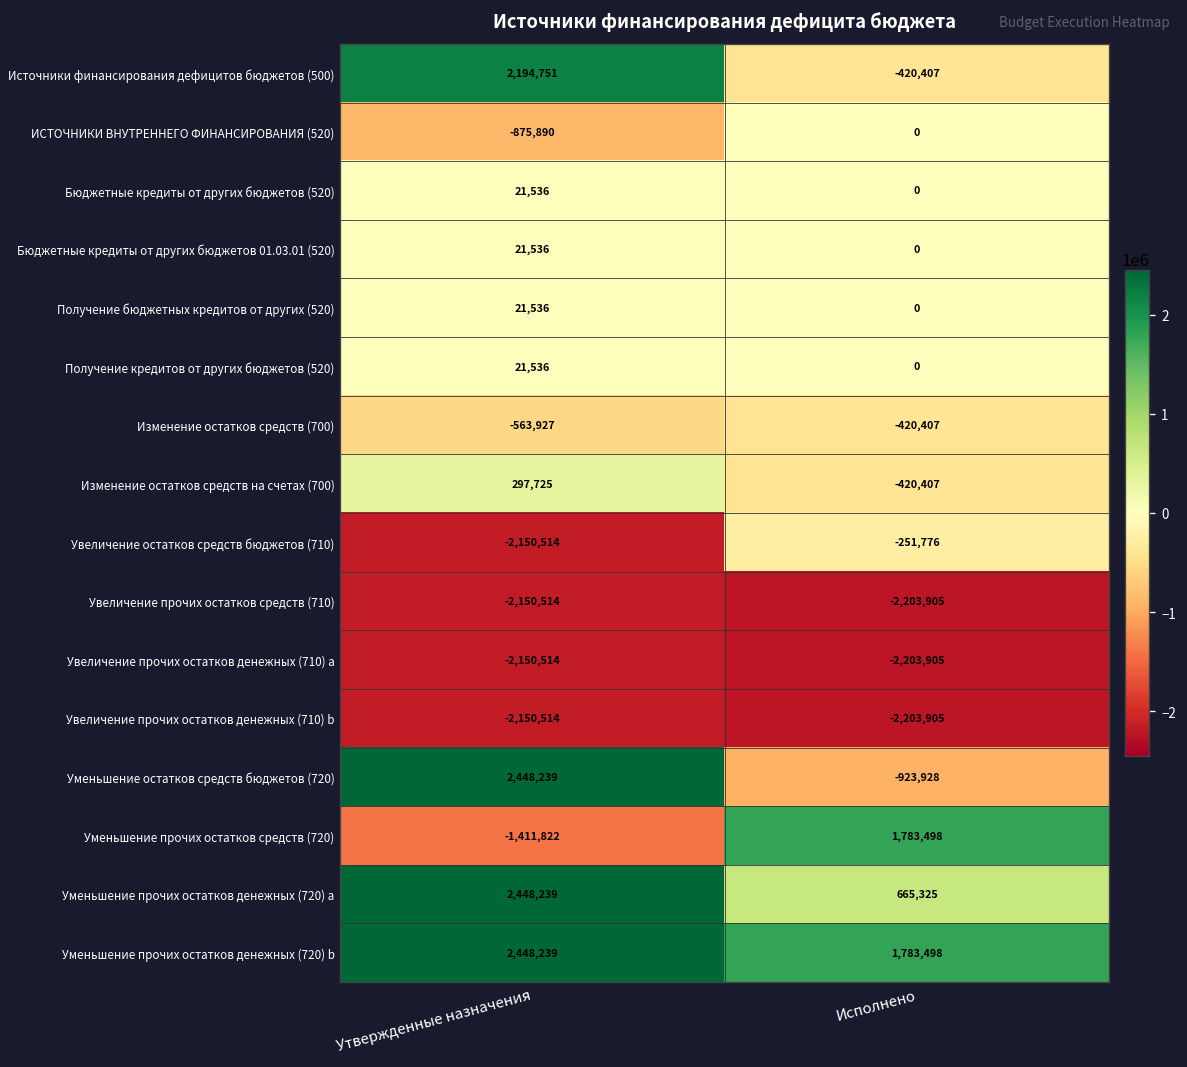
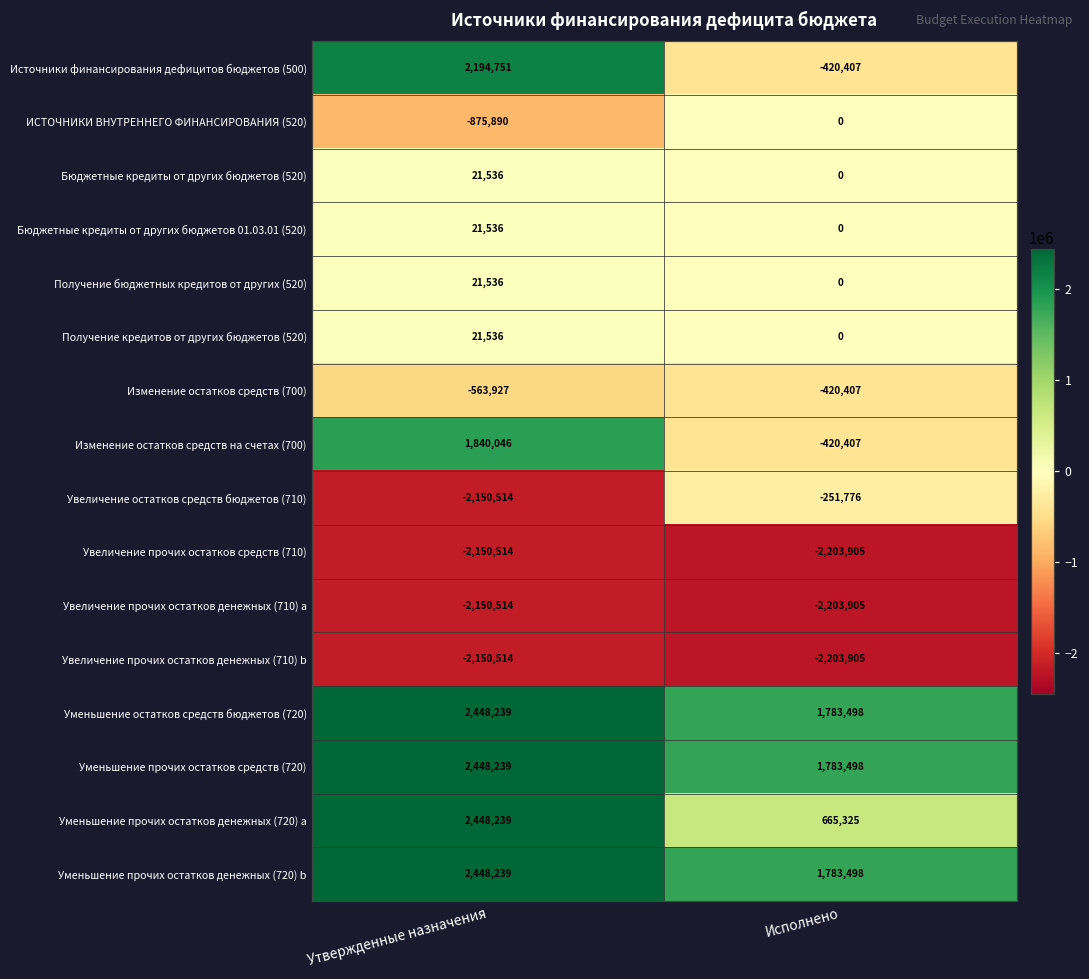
  {
    "Источники финансирования дефицитов бюджетов (500)": {
      "Утвержденные назначения": "2,194,751",
      "Исполнено": "-420,407"
    },
    "ИСТОЧНИКИ ВНУТРЕННЕГО ФИНАНСИРОВАНИЯ (520)": {
      "Утвержденные назначения": "-875,890",
      "Исполнено": "0"
    },
    "Бюджетные кредиты от других бюджетов (520)": {
      "Утвержденные назначения": "21,536",
      "Исполнено": "0"
    },
    "Бюджетные кредиты от других бюджетов 01.03.01 (520)": {
      "Утвержденные назначения": "21,536",
      "Исполнено": "0"
    },
    "Получение бюджетных кредитов от других (520)": {
      "Утвержденные назначения": "21,536",
      "Исполнено": "0"
    },
    "Получение кредитов от других бюджетов (520)": {
      "Утвержденные назначения": "21,536",
      "Исполнено": "0"
    },
    "Изменение остатков средств (700)": {
      "Утвержденные назначения": "-563,927",
      "Исполнено": "-420,407"
    },
    "Изменение остатков средств на счетах (700)": {
-     "Утвержденные назначения": "297,725",
+     "Утвержденные назначения": "1,840,046",
      "Исполнено": "-420,407"
    },
    "Увеличение остатков средств бюджетов (710)": {
      "Утвержденные назначения": "-2,150,514",
      "Исполнено": "-251,776"
    },
    "Увеличение прочих остатков средств (710)": {
      "Утвержденные назначения": "-2,150,514",
      "Исполнено": "-2,203,905"
    },
    "Увеличение прочих остатков денежных (710) a": {
      "Утвержденные назначения": "-2,150,514",
      "Исполнено": "-2,203,905"
    },
    "Увеличение прочих остатков денежных (710) b": {
      "Утвержденные назначения": "-2,150,514",
      "Исполнено": "-2,203,905"
    },
    "Уменьшение остатков средств бюджетов (720)": {
      "Утвержденные назначения": "2,448,239",
-     "Исполнено": "-923,928"
+     "Исполнено": "1,783,498"
    },
    "Уменьшение прочих остатков средств (720)": {
-     "Утвержденные назначения": "-1,411,822",
+     "Утвержденные назначения": "2,448,239",
      "Исполнено": "1,783,498"
    },
    "Уменьшение прочих остатков денежных (720) a": {
      "Утвержденные назначения": "2,448,239",
      "Исполнено": "665,325"
    },
    "Уменьшение прочих остатков денежных (720) b": {
      "Утвержденные назначения": "2,448,239",
      "Исполнено": "1,783,498"
    }
  }
